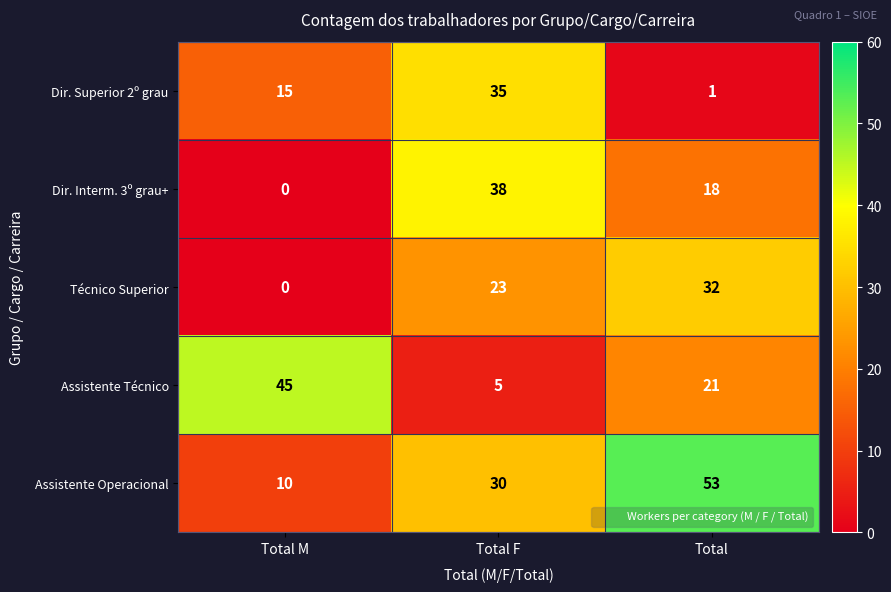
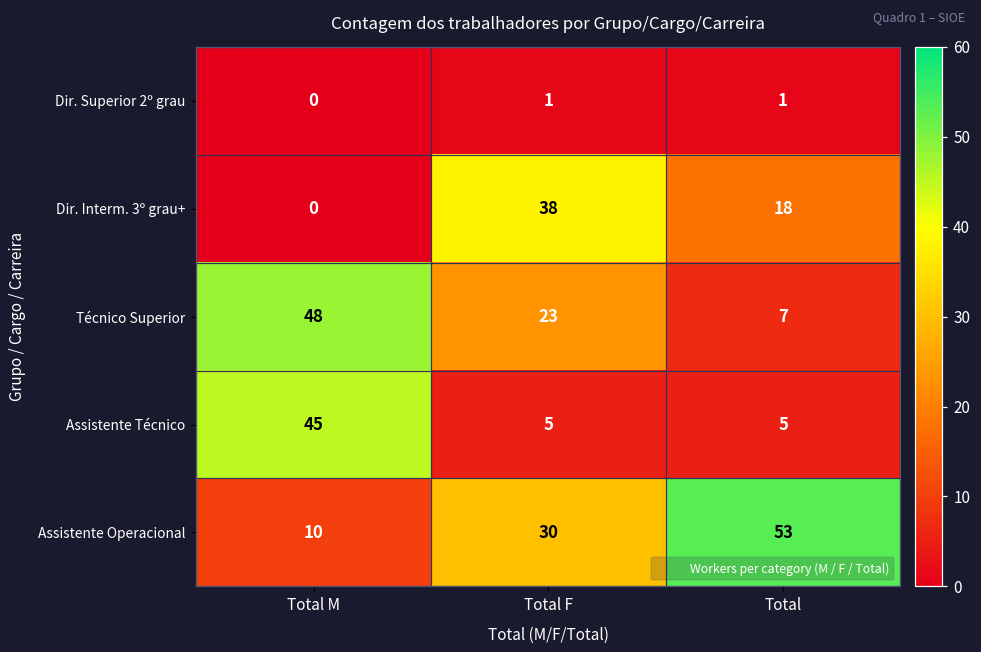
  {
    "Dir. Superior 2º grau": {
-     "Total M": 15,
-     "Total F": 35,
+     "Total M": 0,
+     "Total F": 1,
      "Total": 1
    },
    "Dir. Interm. 3º grau+": {
      "Total M": 0,
      "Total F": 38,
      "Total": 18
    },
    "Técnico Superior": {
-     "Total M": 0,
+     "Total M": 48,
      "Total F": 23,
-     "Total": 32
+     "Total": 7
    },
    "Assistente Técnico": {
      "Total M": 45,
      "Total F": 5,
-     "Total": 21
+     "Total": 5
    },
    "Assistente Operacional": {
      "Total M": 10,
      "Total F": 30,
      "Total": 53
    }
  }
